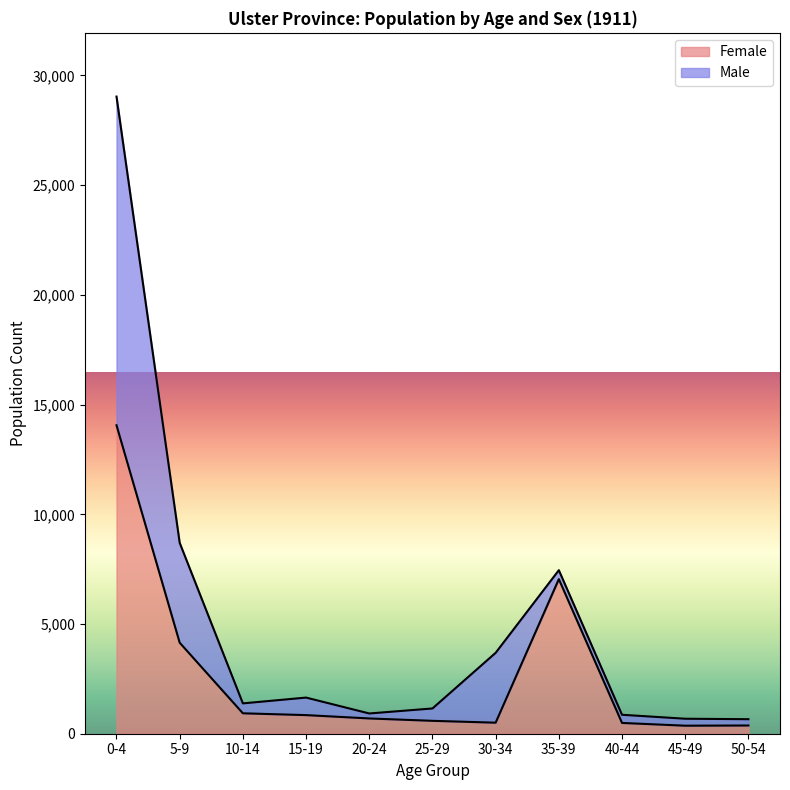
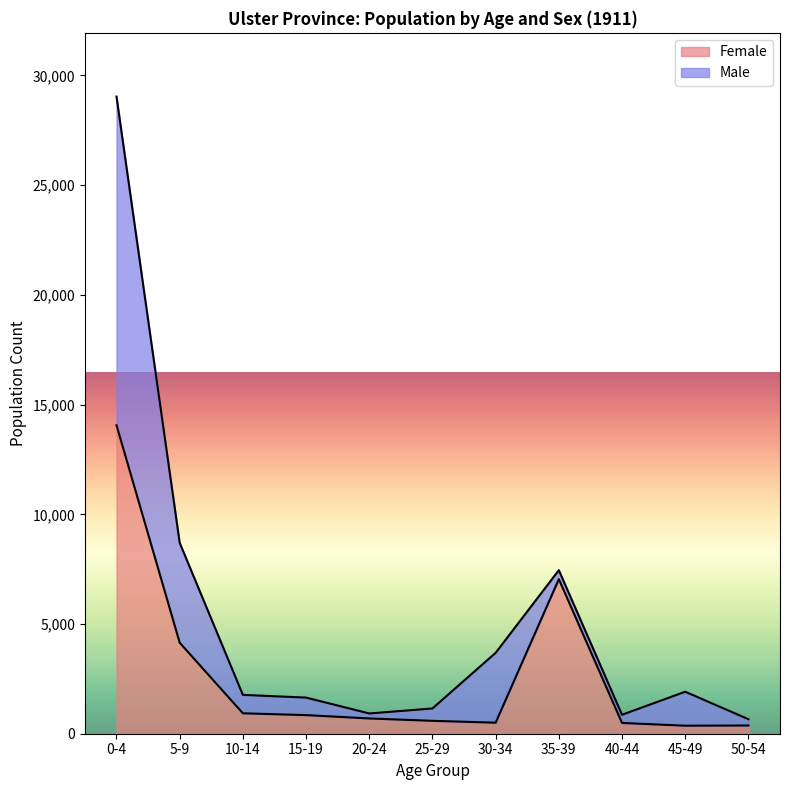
  {
    "Female": {
      "0-4": "14,100",
      "5-9": "4,100",
      "10-14": "900",
      "15-19": "800",
      "20-24": "700",
      "25-29": "600",
      "30-34": "500",
      "35-39": "7,000",
      "40-44": "500",
      "45-49": "400",
      "50-54": "400"
    },
    "Male": {
      "0-4": "15,000",
      "5-9": "4,600",
-     "10-14": "500",
+     "10-14": "800",
      "15-19": "800",
      "20-24": "200",
      "25-29": "600",
      "30-34": "3,200",
      "35-39": "400",
      "40-44": "400",
-     "45-49": "300",
+     "45-49": "1,500",
      "50-54": "300"
    }
  }
